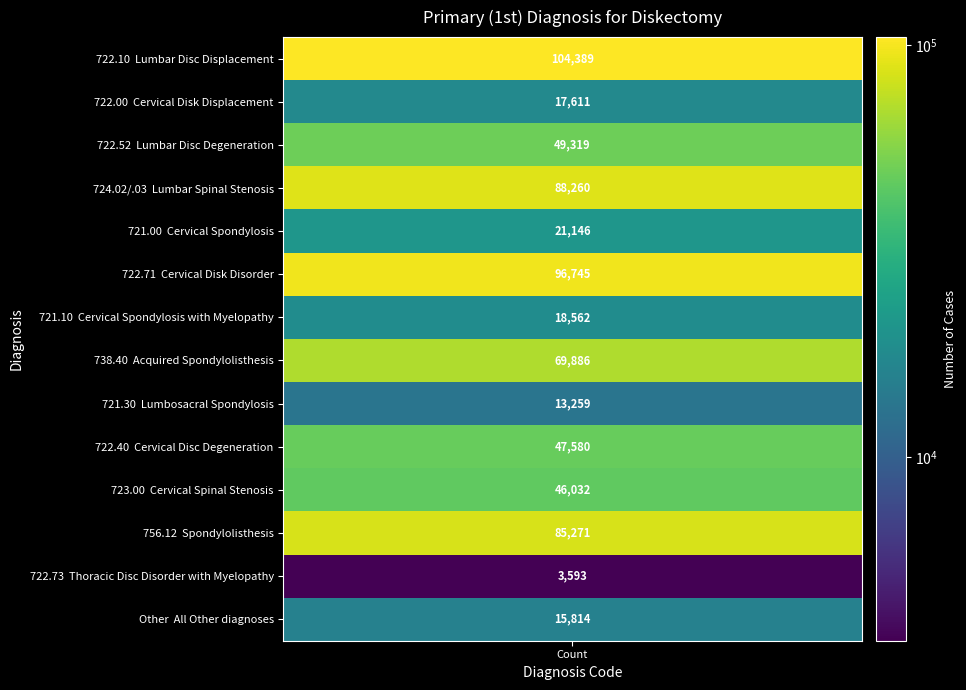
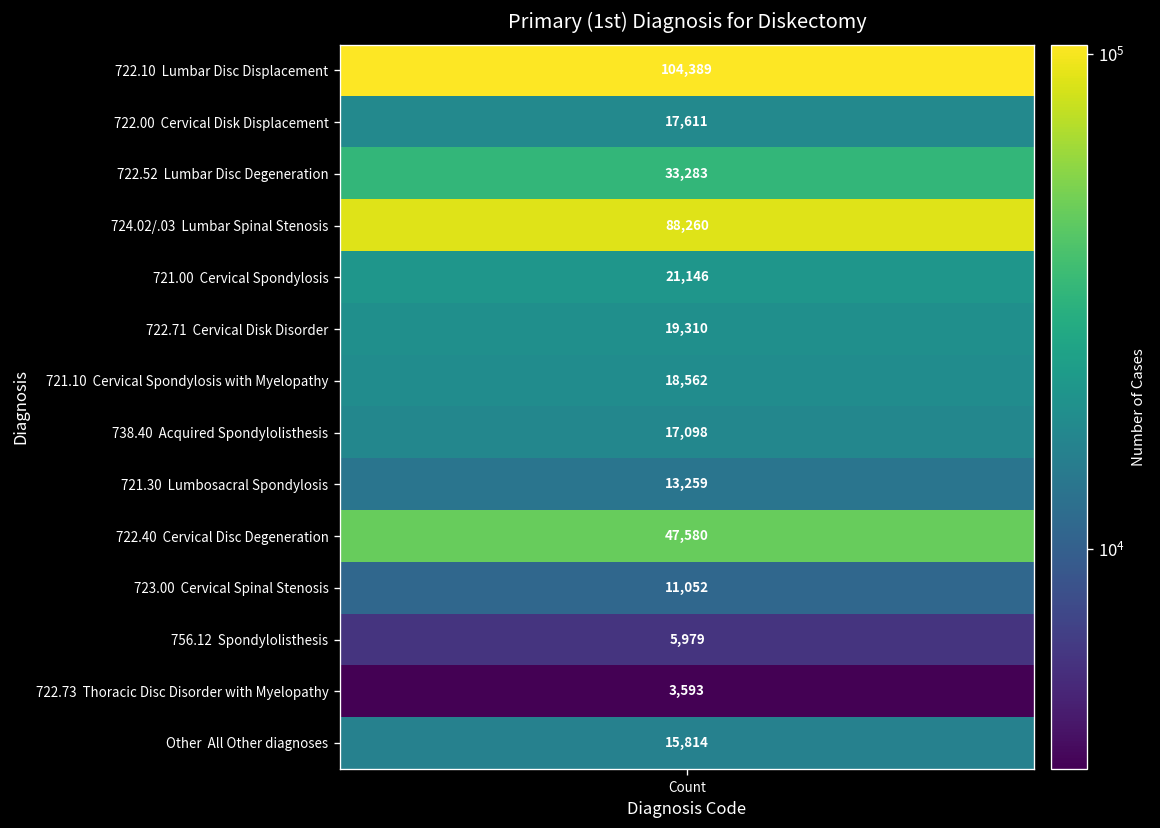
  {
    "722.10 Lumbar Disc Displacement": {
      "Count": "104,389"
    },
    "722.00 Cervical Disk Displacement": {
      "Count": "17,611"
    },
    "722.52 Lumbar Disc Degeneration": {
-     "Count": "49,319"
+     "Count": "33,283"
    },
    "724.02/.03 Lumbar Spinal Stenosis": {
      "Count": "88,260"
    },
    "721.00 Cervical Spondylosis": {
      "Count": "21,146"
    },
    "722.71 Cervical Disk Disorder": {
-     "Count": "96,745"
+     "Count": "19,310"
    },
    "721.10 Cervical Spondylosis with Myelopathy": {
      "Count": "18,562"
    },
    "738.40 Acquired Spondylolisthesis": {
-     "Count": "69,886"
+     "Count": "17,098"
    },
    "721.30 Lumbosacral Spondylosis": {
      "Count": "13,259"
    },
    "722.40 Cervical Disc Degeneration": {
      "Count": "47,580"
    },
    "723.00 Cervical Spinal Stenosis": {
-     "Count": "46,032"
+     "Count": "11,052"
    },
    "756.12 Spondylolisthesis": {
-     "Count": "85,271"
+     "Count": "5,979"
    },
    "722.73 Thoracic Disc Disorder with Myelopathy": {
      "Count": "3,593"
    },
    "Other All Other diagnoses": {
      "Count": "15,814"
    }
  }
